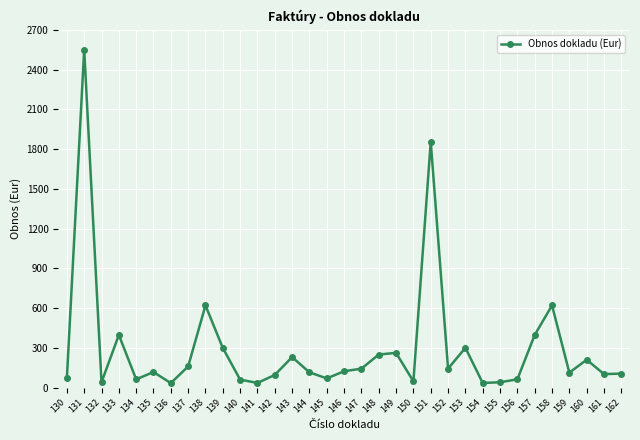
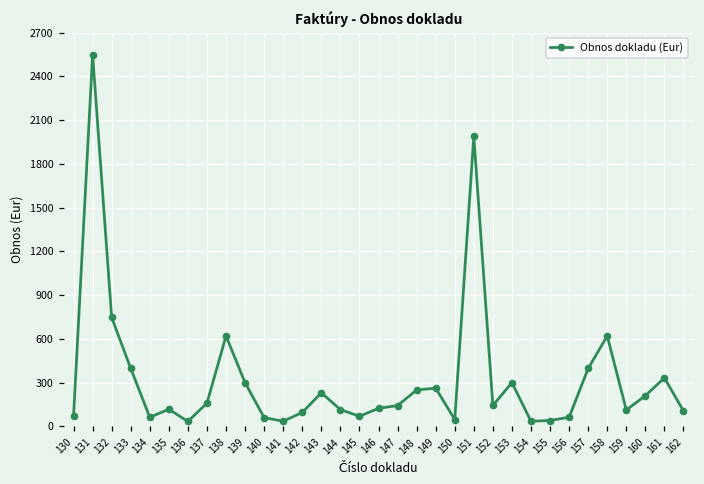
  {
    "130": 70,
    "131": 2550,
-   "132": 40,
+   "132": 750,
    "133": 400,
    "134": 60,
    "135": 120,
    "136": 30,
    "137": 160,
    "138": 620,
    "139": 300,
    "140": 60,
    "141": 30,
    "142": 100,
    "143": 230,
    "144": 120,
    "145": 70,
    "146": 120,
    "147": 140,
    "148": 250,
    "149": 260,
    "150": 50,
-   "151": 1850,
+   "151": 1990,
    "152": 140,
    "153": 300,
    "154": 30,
    "155": 40,
    "156": 60,
    "157": 400,
    "158": 620,
    "159": 110,
    "160": 210,
-   "161": 100,
+   "161": 330,
    "162": 110
  }
